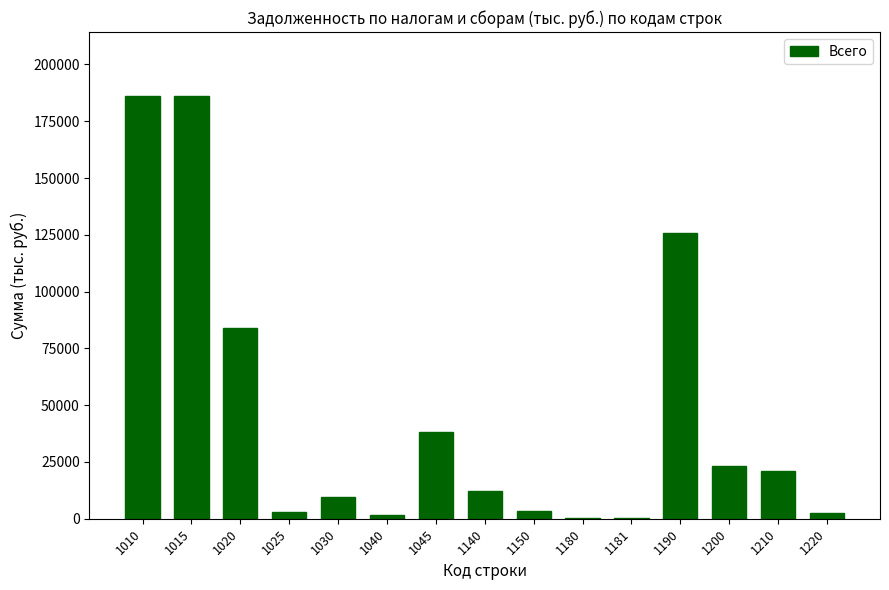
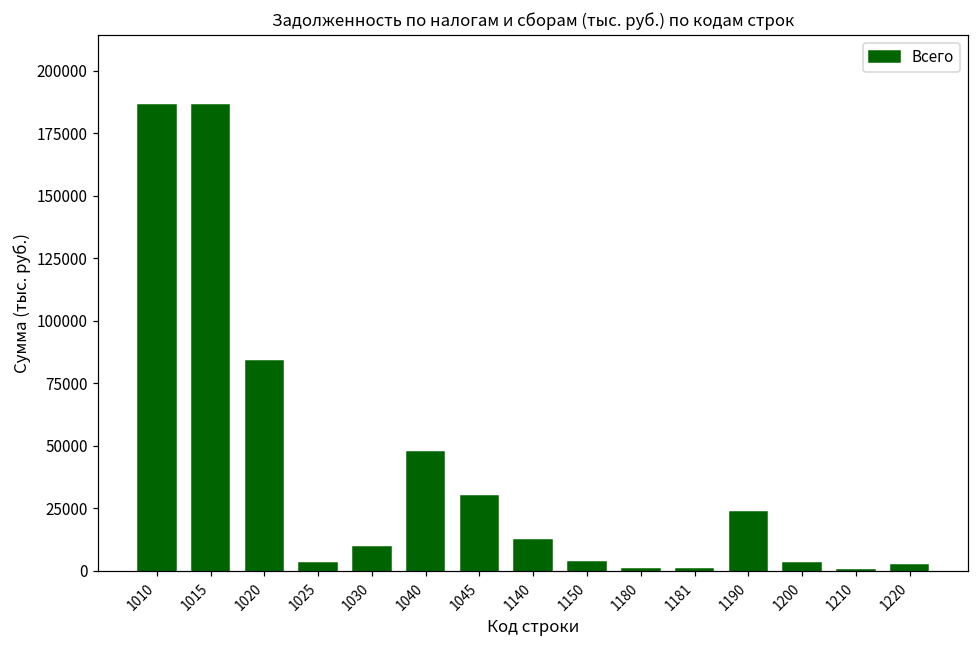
  {
    "1010": 186000,
    "1015": 186000,
    "1020": 84000,
    "1025": 3000,
    "1030": 9000,
-   "1040": 2000,
-   "1045": 38000,
+   "1040": 47000,
+   "1045": 30000,
    "1140": 12000,
    "1150": 4000,
-   "1190": 126000,
-   "1200": 23000,
-   "1210": 21000,
+   "1190": 24000,
+   "1200": 3000,
+   "1210": 0,
    "1220": 2000
  }
